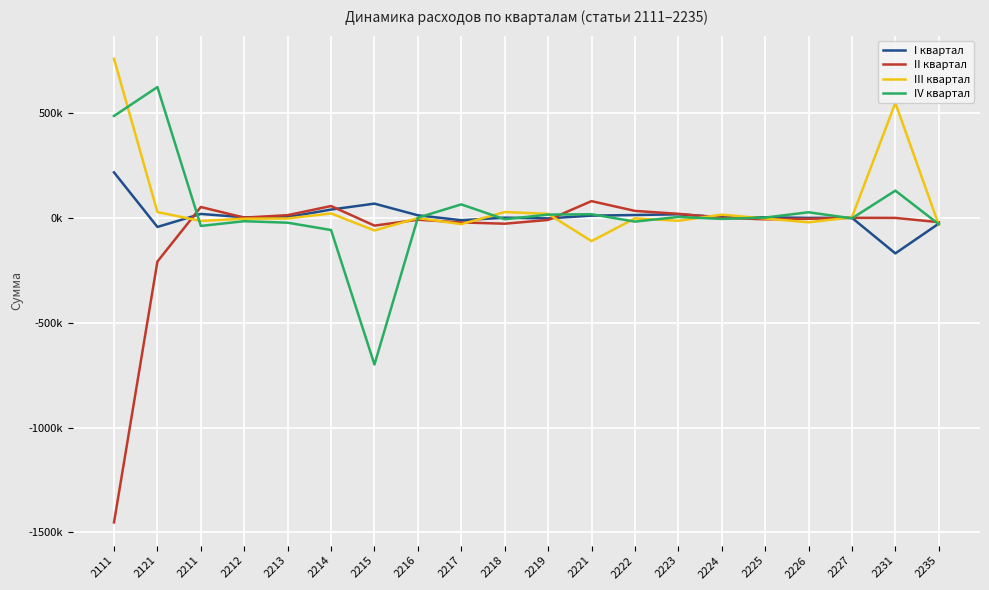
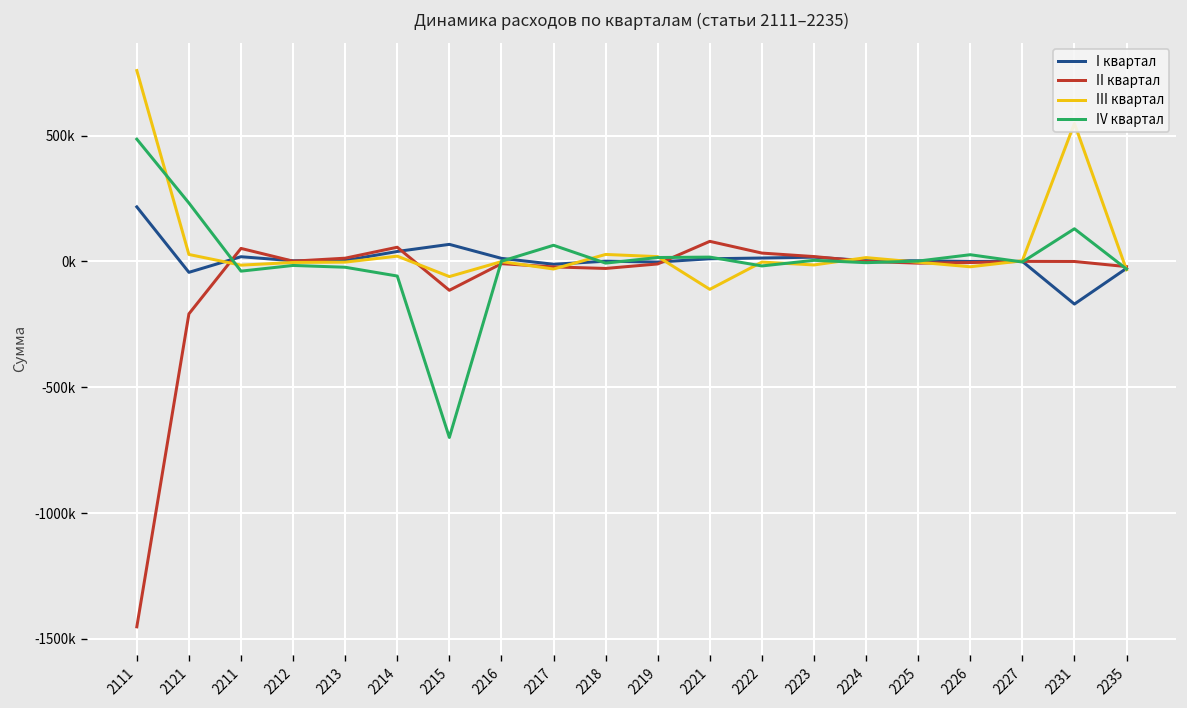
  {
    "I квартал": {
      "2111": 220000,
      "2121": -40000,
      "2211": 20000,
      "2214": 40000,
      "2215": 70000,
      "2222": 10000,
      "2231": -170000
    },
    "II квартал": {
      "2111": -1450000,
      "2121": -210000,
      "2211": 50000,
      "2214": 60000,
-     "2215": -40000,
+     "2215": -110000,
      "2218": -30000,
      "2221": 80000,
      "2222": 30000,
      "2231": 0
    },
    "III квартал": {
      "2111": 760000,
      "2121": 30000,
      "2211": -20000,
      "2214": 20000,
      "2215": -60000,
      "2218": 30000,
      "2221": -110000,
      "2222": 0,
      "2223": -10000,
      "2226": -20000
    },
    "IV квартал": {
      "2111": 490000,
-     "2121": 620000,
+     "2121": 230000,
      "2211": -40000,
      "2213": -20000,
      "2214": -60000,
      "2215": -700000,
      "2217": 60000,
      "2222": -20000,
      "2223": 0,
      "2226": 30000,
      "2231": 130000
    }
  }
